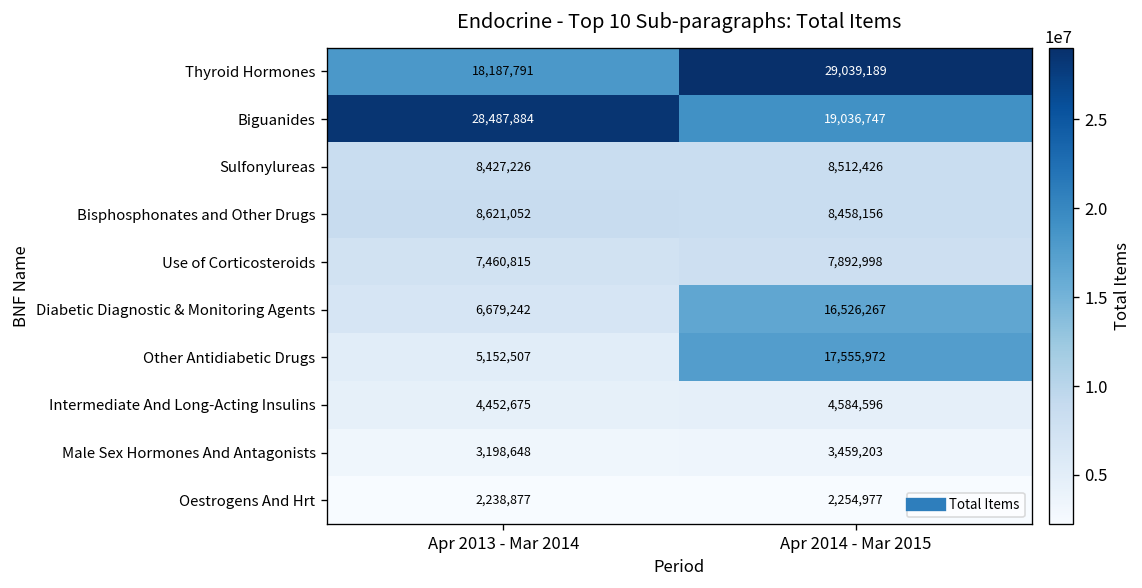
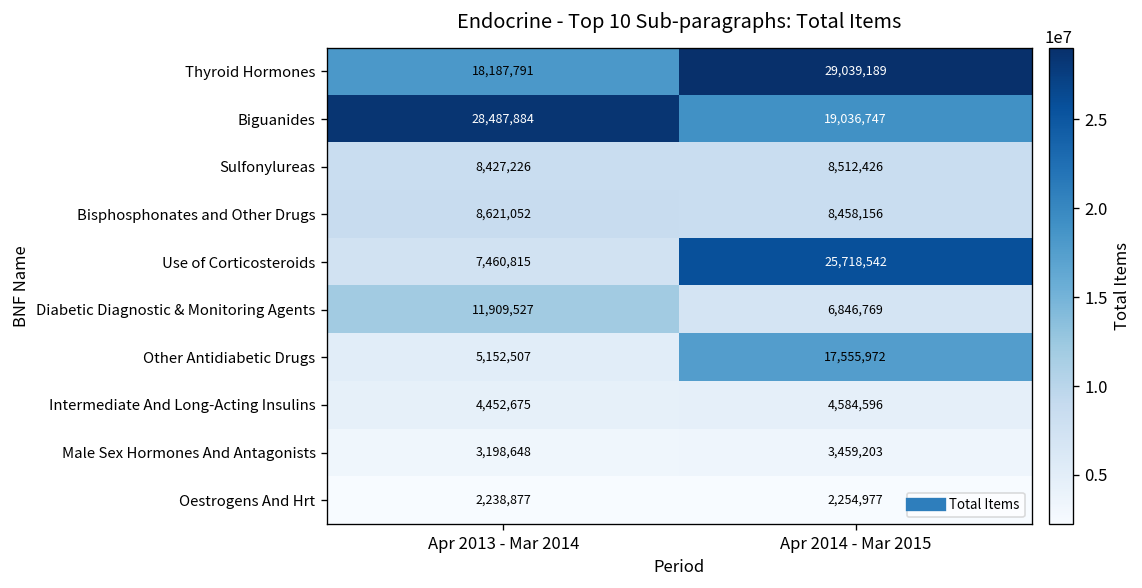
  {
    "Thyroid Hormones": {
      "Apr 2013 - Mar 2014": "18,187,791",
      "Apr 2014 - Mar 2015": "29,039,189"
    },
    "Biguanides": {
      "Apr 2013 - Mar 2014": "28,487,884",
      "Apr 2014 - Mar 2015": "19,036,747"
    },
    "Sulfonylureas": {
      "Apr 2013 - Mar 2014": "8,427,226",
      "Apr 2014 - Mar 2015": "8,512,426"
    },
    "Bisphosphonates and Other Drugs": {
      "Apr 2013 - Mar 2014": "8,621,052",
      "Apr 2014 - Mar 2015": "8,458,156"
    },
    "Use of Corticosteroids": {
      "Apr 2013 - Mar 2014": "7,460,815",
-     "Apr 2014 - Mar 2015": "7,892,998"
+     "Apr 2014 - Mar 2015": "25,718,542"
    },
    "Diabetic Diagnostic & Monitoring Agents": {
-     "Apr 2013 - Mar 2014": "6,679,242",
-     "Apr 2014 - Mar 2015": "16,526,267"
+     "Apr 2013 - Mar 2014": "11,909,527",
+     "Apr 2014 - Mar 2015": "6,846,769"
    },
    "Other Antidiabetic Drugs": {
      "Apr 2013 - Mar 2014": "5,152,507",
      "Apr 2014 - Mar 2015": "17,555,972"
    },
    "Intermediate And Long-Acting Insulins": {
      "Apr 2013 - Mar 2014": "4,452,675",
      "Apr 2014 - Mar 2015": "4,584,596"
    },
    "Male Sex Hormones And Antagonists": {
      "Apr 2013 - Mar 2014": "3,198,648",
      "Apr 2014 - Mar 2015": "3,459,203"
    },
    "Oestrogens And Hrt": {
      "Apr 2013 - Mar 2014": "2,238,877",
      "Apr 2014 - Mar 2015": "2,254,977"
    }
  }
